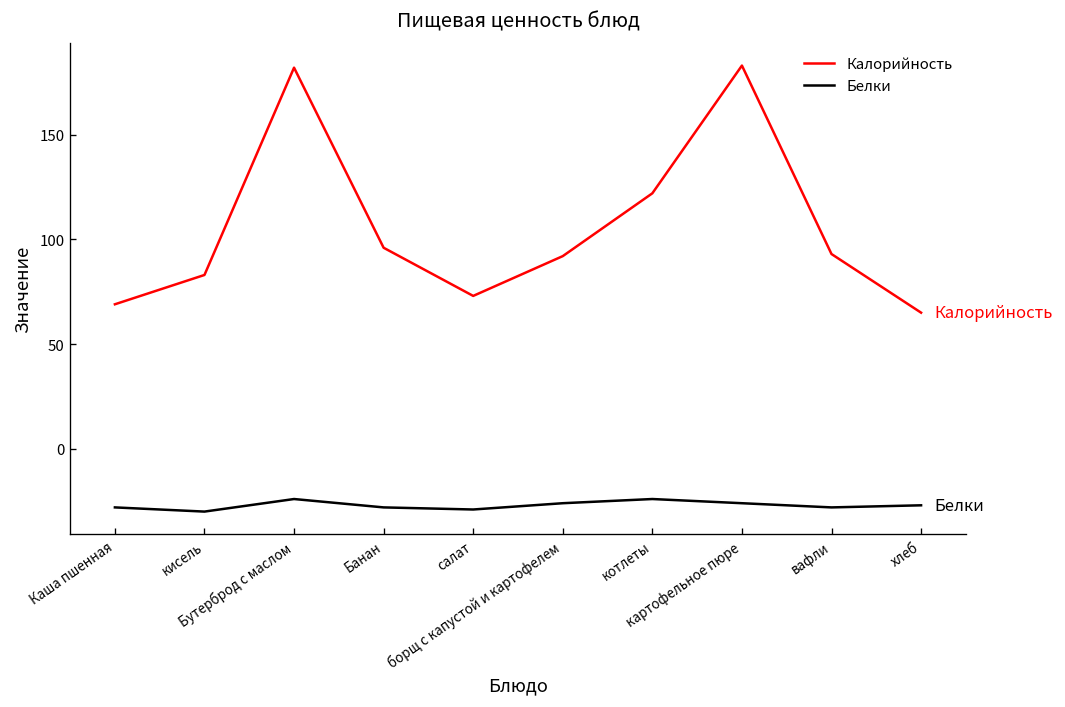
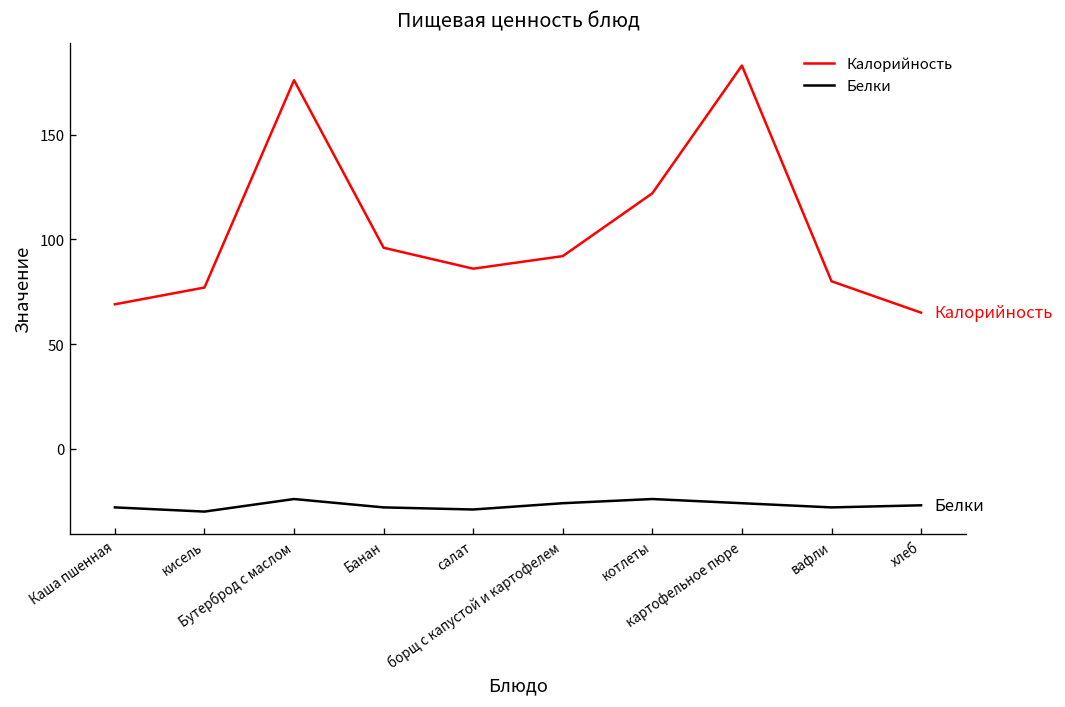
  {
    "Калорийность": {
      "Каша пшенная": 69,
-     "кисель": 83,
-     "Бутерброд с маслом": 182,
+     "кисель": 77,
+     "Бутерброд с маслом": 176,
      "Банан": 96,
-     "салат": 73,
+     "салат": 86,
      "борщ с капустой и картофелем": 92,
      "котлеты": 122,
      "картофельное пюре": 183,
-     "вафли": 93,
+     "вафли": 80,
      "хлеб": 65
    },
    "Белки": {
      "Каша пшенная": -28,
      "кисель": -30,
      "Бутерброд с маслом": -24,
      "Банан": -28,
      "салат": -29,
      "борщ с капустой и картофелем": -26,
      "котлеты": -24,
      "картофельное пюре": -26,
      "вафли": -28,
      "хлеб": -27
    }
  }
